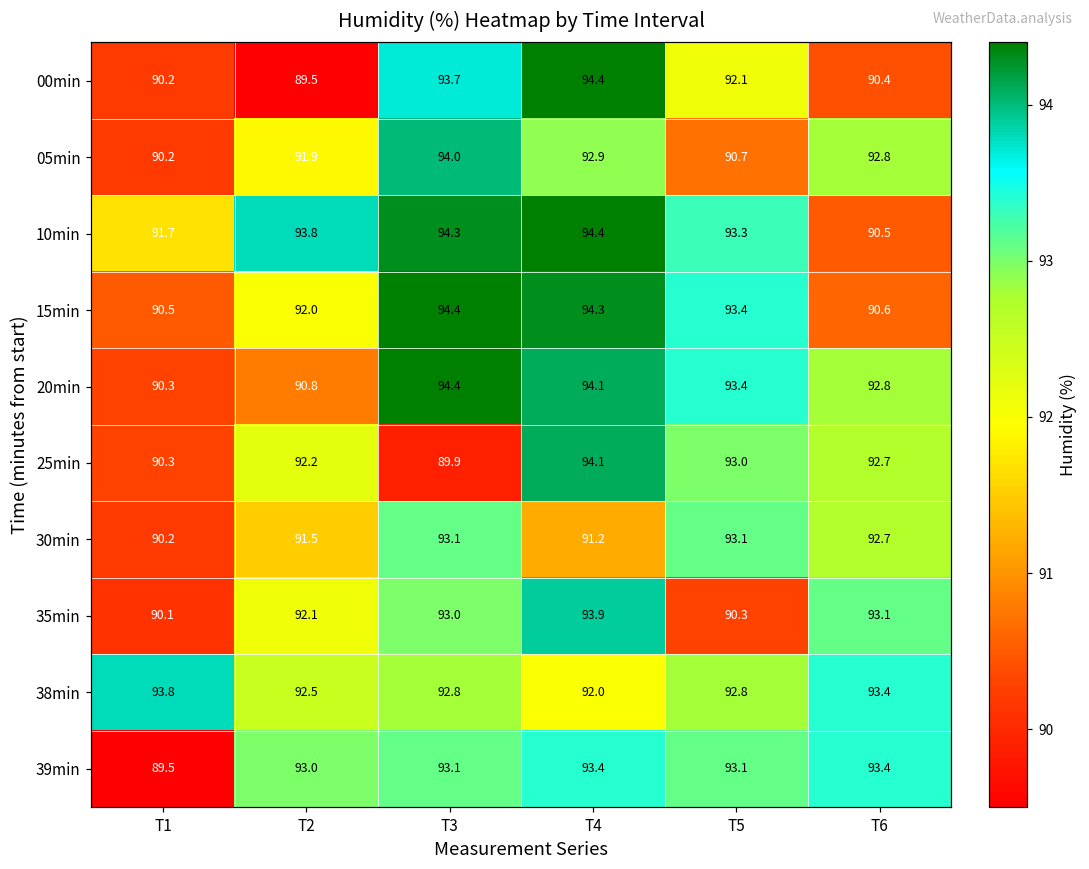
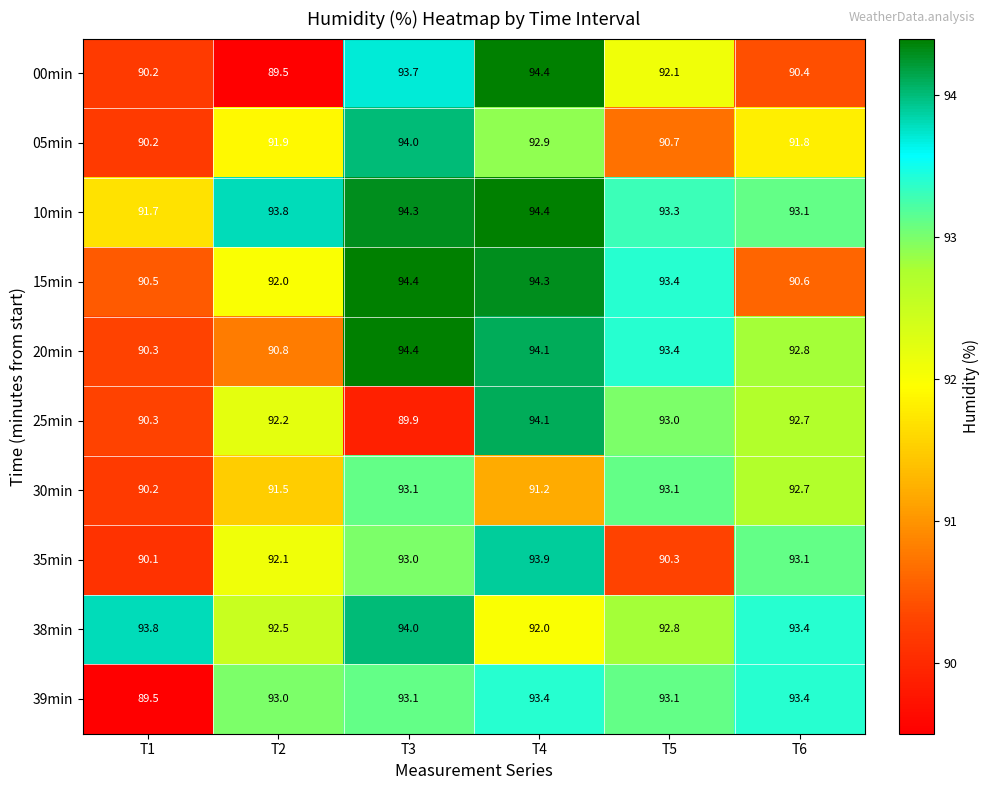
  {
    "00min": {
      "T1": 90.2,
      "T2": 89.5,
      "T3": 93.7,
      "T4": 94.4,
      "T5": 92.1,
      "T6": 90.4
    },
    "05min": {
      "T1": 90.2,
      "T2": 91.9,
      "T3": 94.0,
      "T4": 92.9,
      "T5": 90.7,
-     "T6": 92.8
+     "T6": 91.8
    },
    "10min": {
      "T1": 91.7,
      "T2": 93.8,
      "T3": 94.3,
      "T4": 94.4,
      "T5": 93.3,
-     "T6": 90.5
+     "T6": 93.1
    },
    "15min": {
      "T1": 90.5,
      "T2": 92.0,
      "T3": 94.4,
      "T4": 94.3,
      "T5": 93.4,
      "T6": 90.6
    },
    "20min": {
      "T1": 90.3,
      "T2": 90.8,
      "T3": 94.4,
      "T4": 94.1,
      "T5": 93.4,
      "T6": 92.8
    },
    "25min": {
      "T1": 90.3,
      "T2": 92.2,
      "T3": 89.9,
      "T4": 94.1,
      "T5": 93.0,
      "T6": 92.7
    },
    "30min": {
      "T1": 90.2,
      "T2": 91.5,
      "T3": 93.1,
      "T4": 91.2,
      "T5": 93.1,
      "T6": 92.7
    },
    "35min": {
      "T1": 90.1,
      "T2": 92.1,
      "T3": 93.0,
      "T4": 93.9,
      "T5": 90.3,
      "T6": 93.1
    },
    "38min": {
      "T1": 93.8,
      "T2": 92.5,
-     "T3": 92.8,
+     "T3": 94.0,
      "T4": 92.0,
      "T5": 92.8,
      "T6": 93.4
    },
    "39min": {
      "T1": 89.5,
      "T2": 93.0,
      "T3": 93.1,
      "T4": 93.4,
      "T5": 93.1,
      "T6": 93.4
    }
  }
